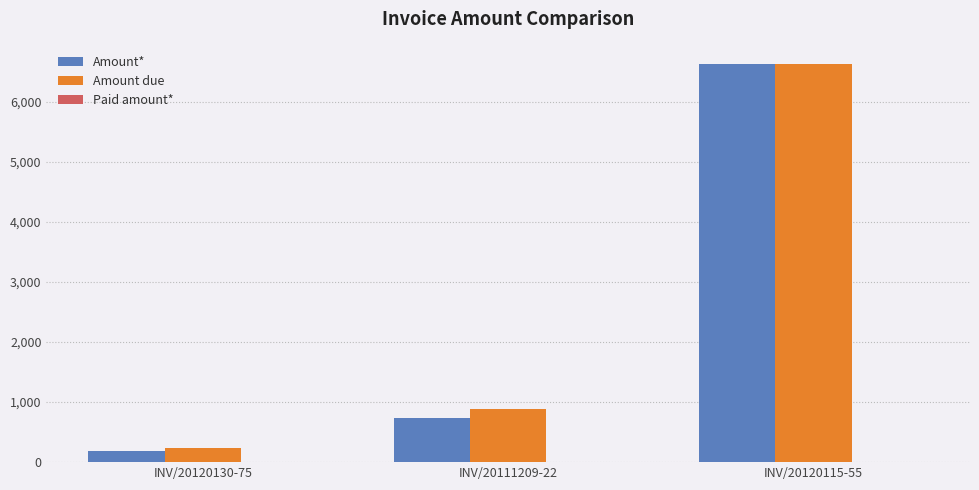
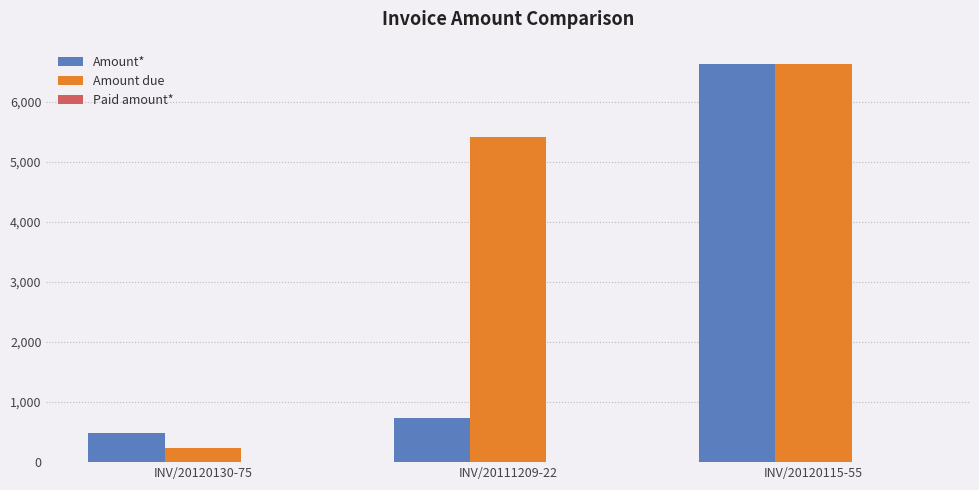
  {
    "Amount*": {
-     "INV/20120130-75": "200",
+     "INV/20120130-75": "500",
      "INV/20111209-22": "700",
      "INV/20120115-55": "6,600"
    },
    "Amount due": {
      "INV/20120130-75": "200",
-     "INV/20111209-22": "900",
+     "INV/20111209-22": "5,400",
      "INV/20120115-55": "6,600"
    },
    "Paid amount*": {
      "INV/20120130-75": "0",
      "INV/20111209-22": "0",
      "INV/20120115-55": "0"
    }
  }
